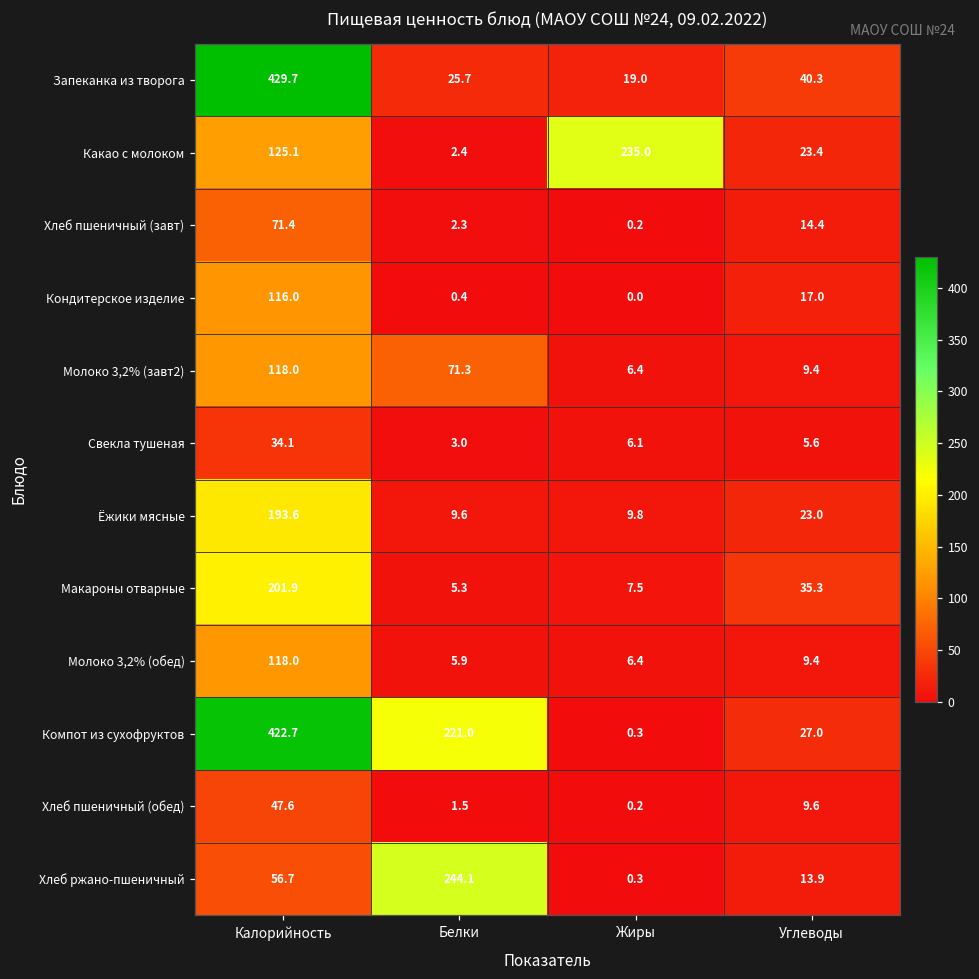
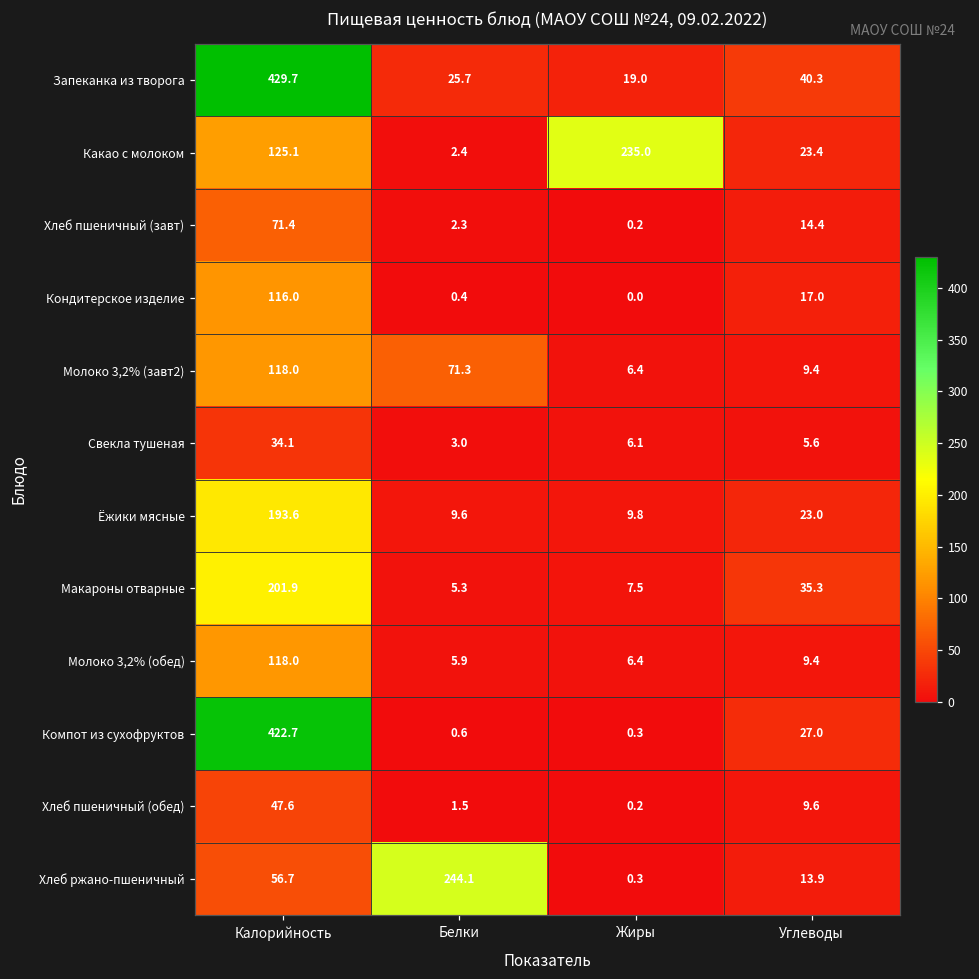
  {
    "Запеканка из творога": {
      "Калорийность": 429.7,
      "Белки": 25.7,
      "Жиры": 19.0,
      "Углеводы": 40.3
    },
    "Какао с молоком": {
      "Калорийность": 125.1,
      "Белки": 2.4,
      "Жиры": 235.0,
      "Углеводы": 23.4
    },
    "Хлеб пшеничный (завт)": {
      "Калорийность": 71.4,
      "Белки": 2.3,
      "Жиры": 0.2,
      "Углеводы": 14.4
    },
    "Кондитерское изделие": {
      "Калорийность": 116.0,
      "Белки": 0.4,
      "Жиры": 0.0,
      "Углеводы": 17.0
    },
    "Молоко 3,2% (завт2)": {
      "Калорийность": 118.0,
      "Белки": 71.3,
      "Жиры": 6.4,
      "Углеводы": 9.4
    },
    "Свекла тушеная": {
      "Калорийность": 34.1,
      "Белки": 3.0,
      "Жиры": 6.1,
      "Углеводы": 5.6
    },
    "Ёжики мясные": {
      "Калорийность": 193.6,
      "Белки": 9.6,
      "Жиры": 9.8,
      "Углеводы": 23.0
    },
    "Макароны отварные": {
      "Калорийность": 201.9,
      "Белки": 5.3,
      "Жиры": 7.5,
      "Углеводы": 35.3
    },
    "Молоко 3,2% (обед)": {
      "Калорийность": 118.0,
      "Белки": 5.9,
      "Жиры": 6.4,
      "Углеводы": 9.4
    },
    "Компот из сухофруктов": {
      "Калорийность": 422.7,
-     "Белки": 221.0,
+     "Белки": 0.6,
      "Жиры": 0.3,
      "Углеводы": 27.0
    },
    "Хлеб пшеничный (обед)": {
      "Калорийность": 47.6,
      "Белки": 1.5,
      "Жиры": 0.2,
      "Углеводы": 9.6
    },
    "Хлеб ржано-пшеничный": {
      "Калорийность": 56.7,
      "Белки": 244.1,
      "Жиры": 0.3,
      "Углеводы": 13.9
    }
  }
